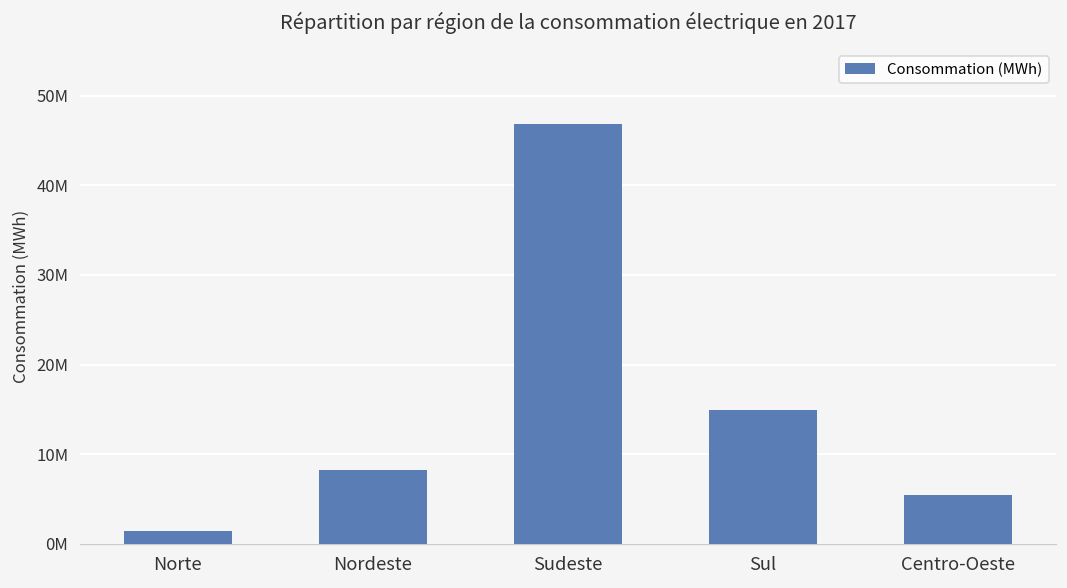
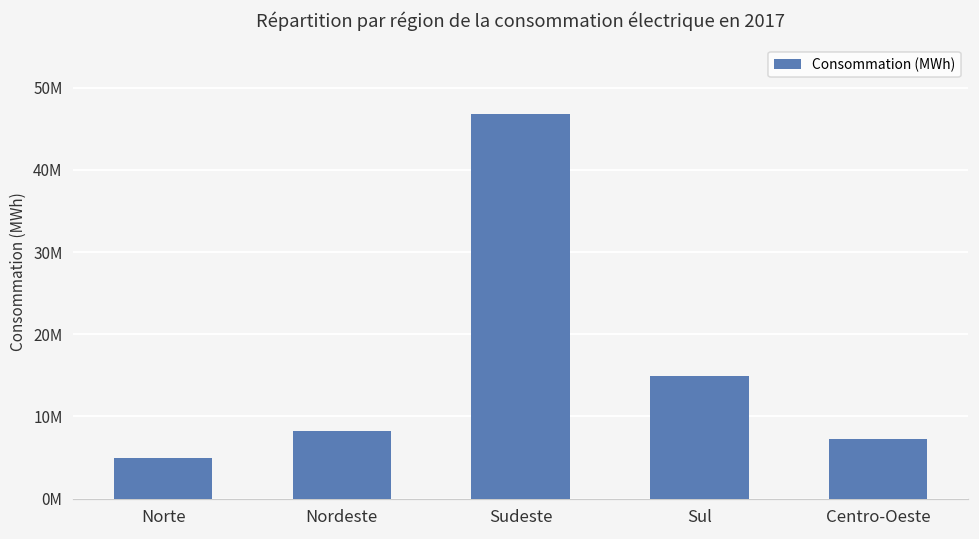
  {
-   "Norte": 1000000,
+   "Norte": 5000000,
    "Nordeste": 8000000,
    "Sudeste": 47000000,
    "Sul": 15000000,
-   "Centro-Oeste": 6000000
+   "Centro-Oeste": 7000000
  }
